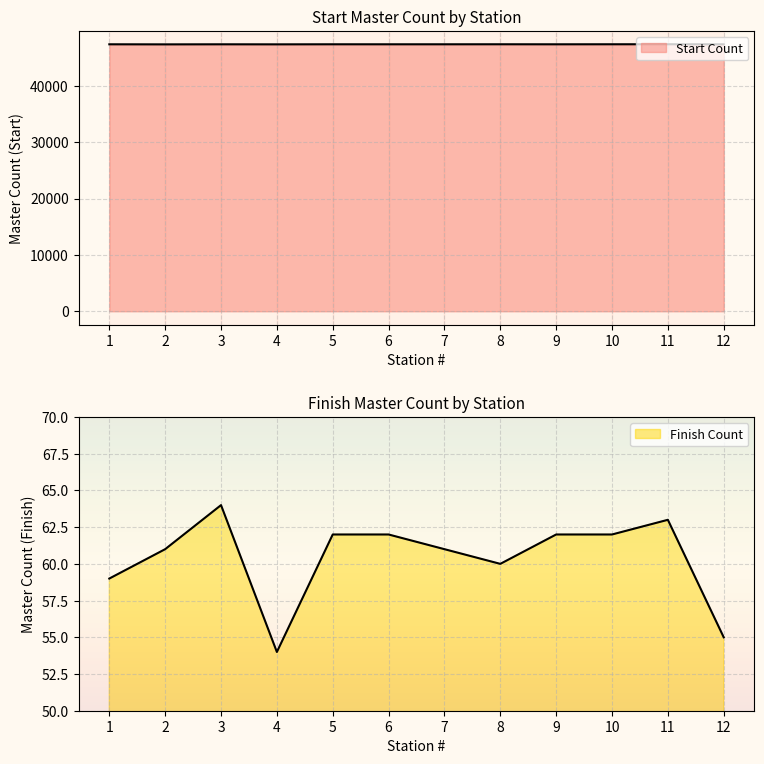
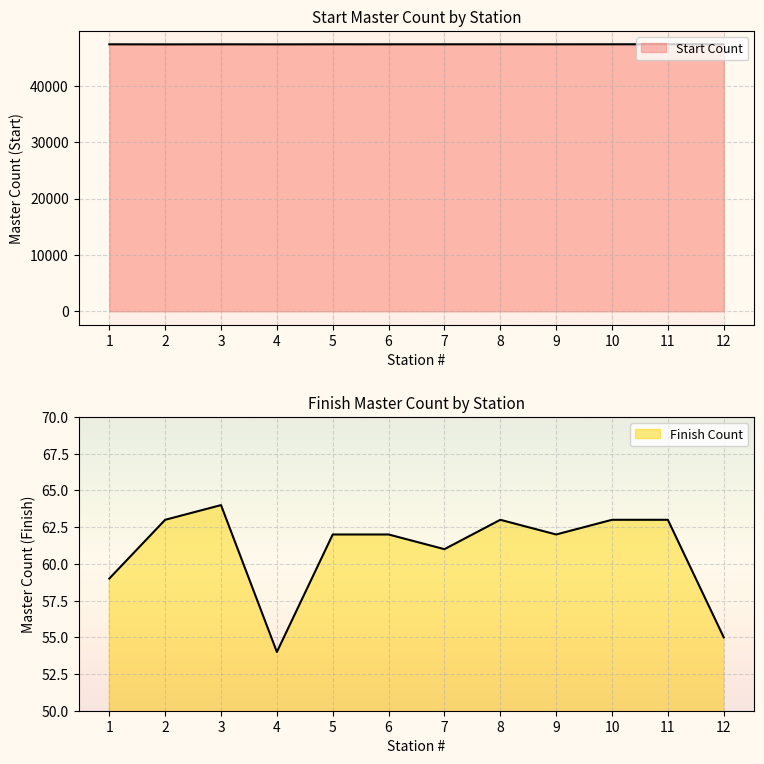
  {
    "Start Master Count by Station": {
      "1": 47000,
      "2": 47000,
      "3": 47000,
      "4": 47000,
      "5": 47000,
      "6": 47000,
      "7": 47000,
      "8": 47000,
      "9": 47000,
      "10": 47000
    },
    "Finish Master Count by Station": {
      "1": 59,
-     "2": 61,
+     "2": 63,
      "3": 64,
      "4": 54,
      "5": 62,
      "6": 62,
      "7": 61,
-     "8": 60,
+     "8": 63,
      "9": 62,
-     "10": 62,
+     "10": 63,
      "11": 63,
      "12": 55
    }
  }
